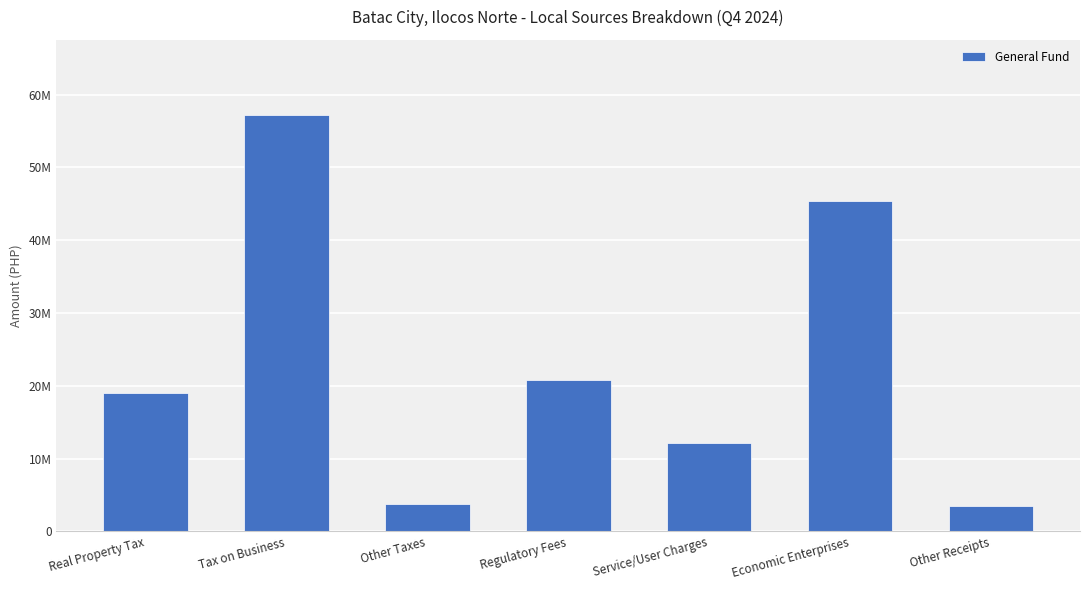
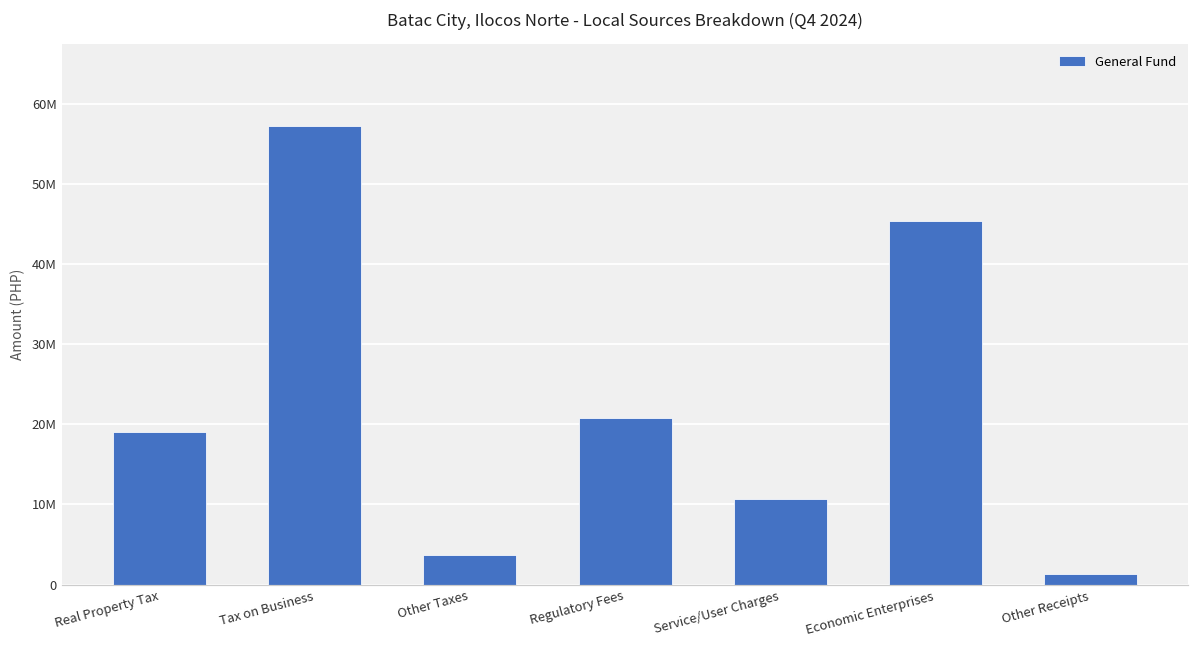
  {
    "Real Property Tax": 19000000,
    "Tax on Business": 57000000,
    "Other Taxes": 4000000,
    "Regulatory Fees": 21000000,
-   "Service/User Charges": 12000000,
+   "Service/User Charges": 11000000,
    "Economic Enterprises": 45000000,
-   "Other Receipts": 4000000
+   "Other Receipts": 1000000
  }
